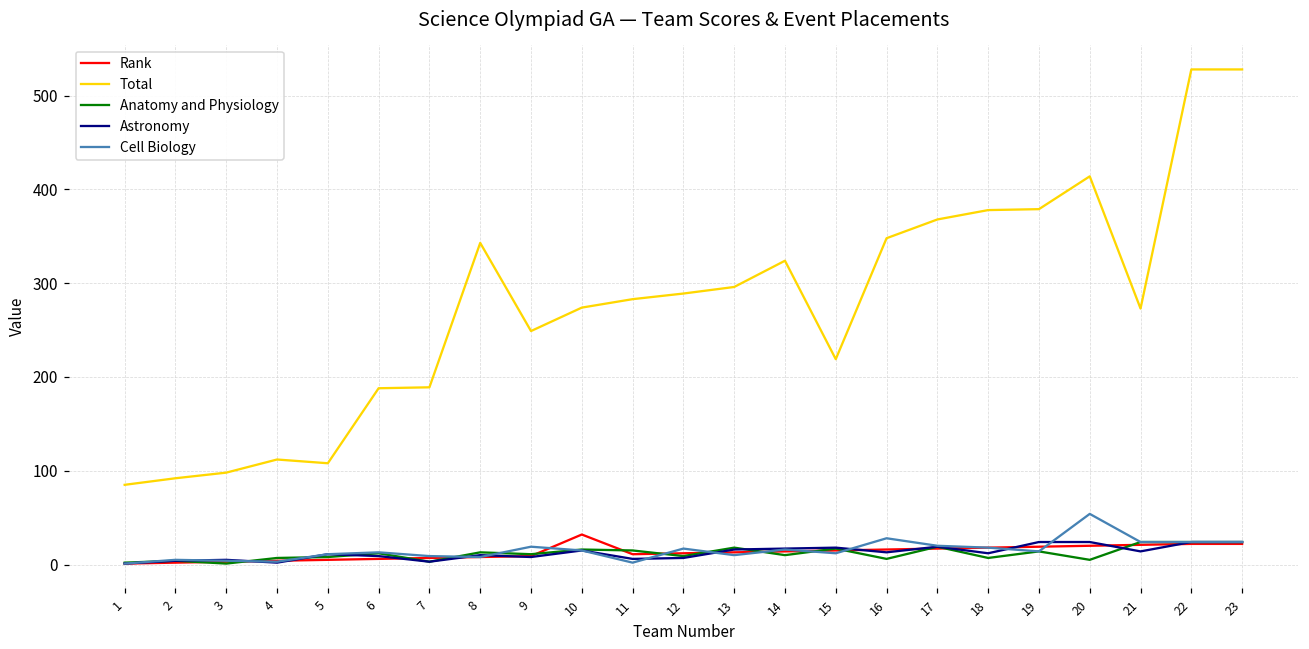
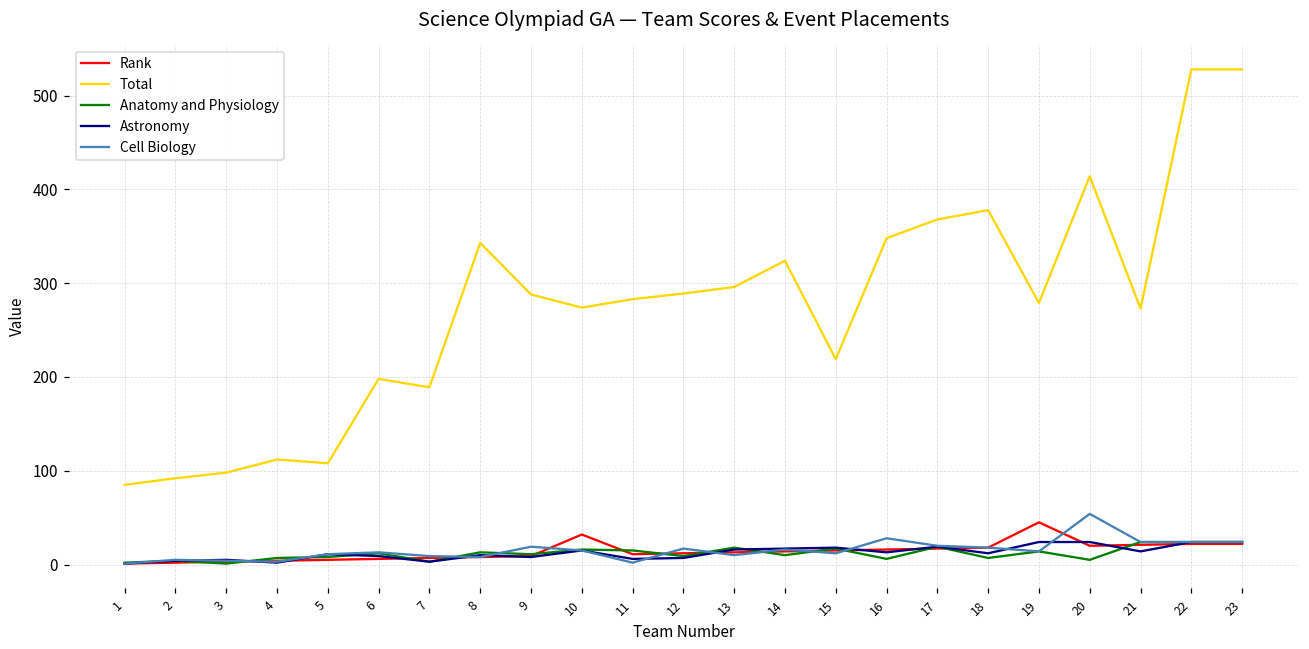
  {
    "Rank": {
      "6": 10,
      "10": 30,
      "11": 10,
-     "19": 20,
+     "19": 50,
      "20": 20,
      "21": 20
    },
    "Total": {
      "1": 90,
      "2": 90,
      "3": 100,
      "4": 110,
      "5": 110,
-     "6": 190,
+     "6": 200,
      "7": 190,
      "8": 340,
-     "9": 250,
+     "9": 290,
      "10": 270,
      "11": 280,
      "12": 290,
      "13": 300,
      "14": 320,
      "15": 220,
      "16": 350,
      "17": 370,
      "18": 380,
-     "19": 380,
+     "19": 280,
      "20": 410,
      "21": 270,
      "22": 530,
      "23": 530
    },
    "Anatomy and Physiology": {
      "4": 10,
      "8": 10,
      "11": 20,
      "14": 10,
      "16": 10,
      "18": 10,
      "20": 10
    },
    "Astronomy": {
      "11": 10,
      "18": 10,
      "19": 20,
      "20": 20,
      "21": 10
    },
    "Cell Biology": {
      "9": 20,
      "11": 0,
      "12": 20,
      "13": 10,
      "15": 10,
      "16": 30,
      "20": 50
    }
  }
